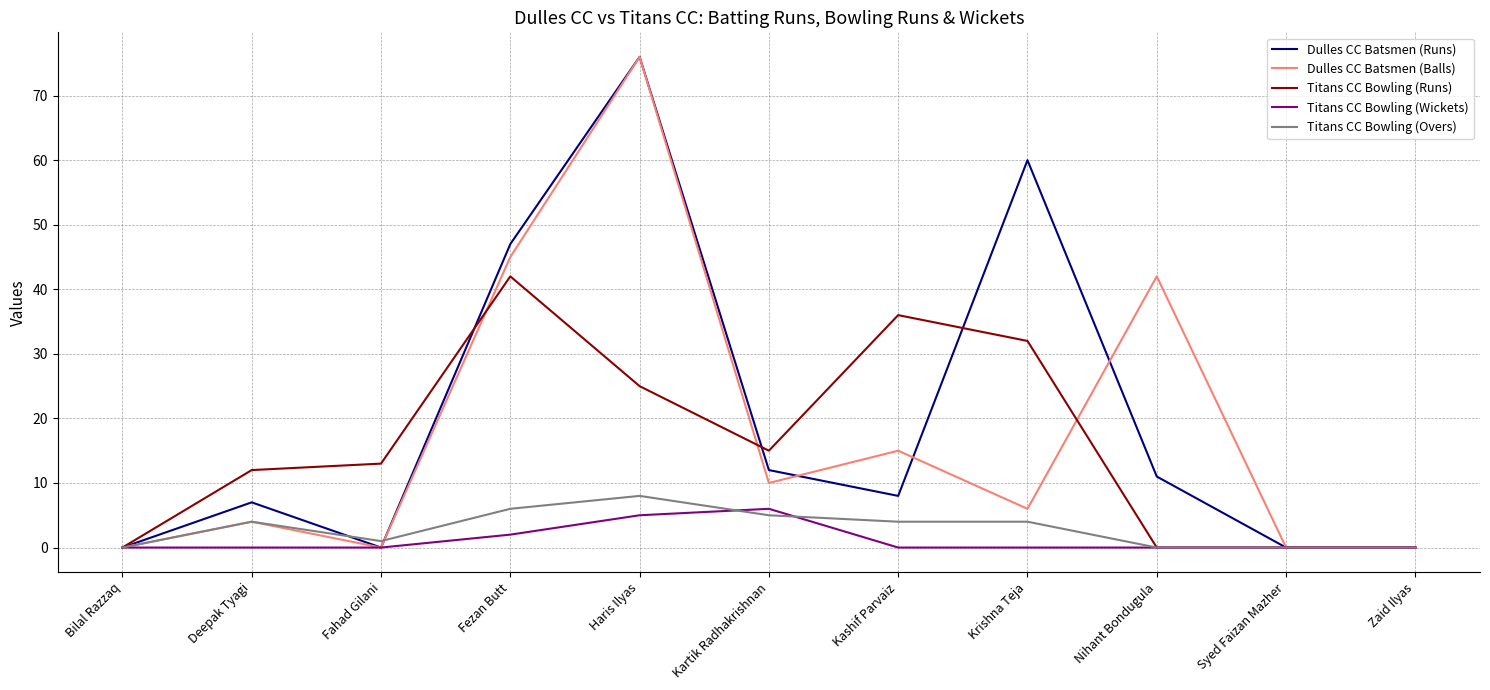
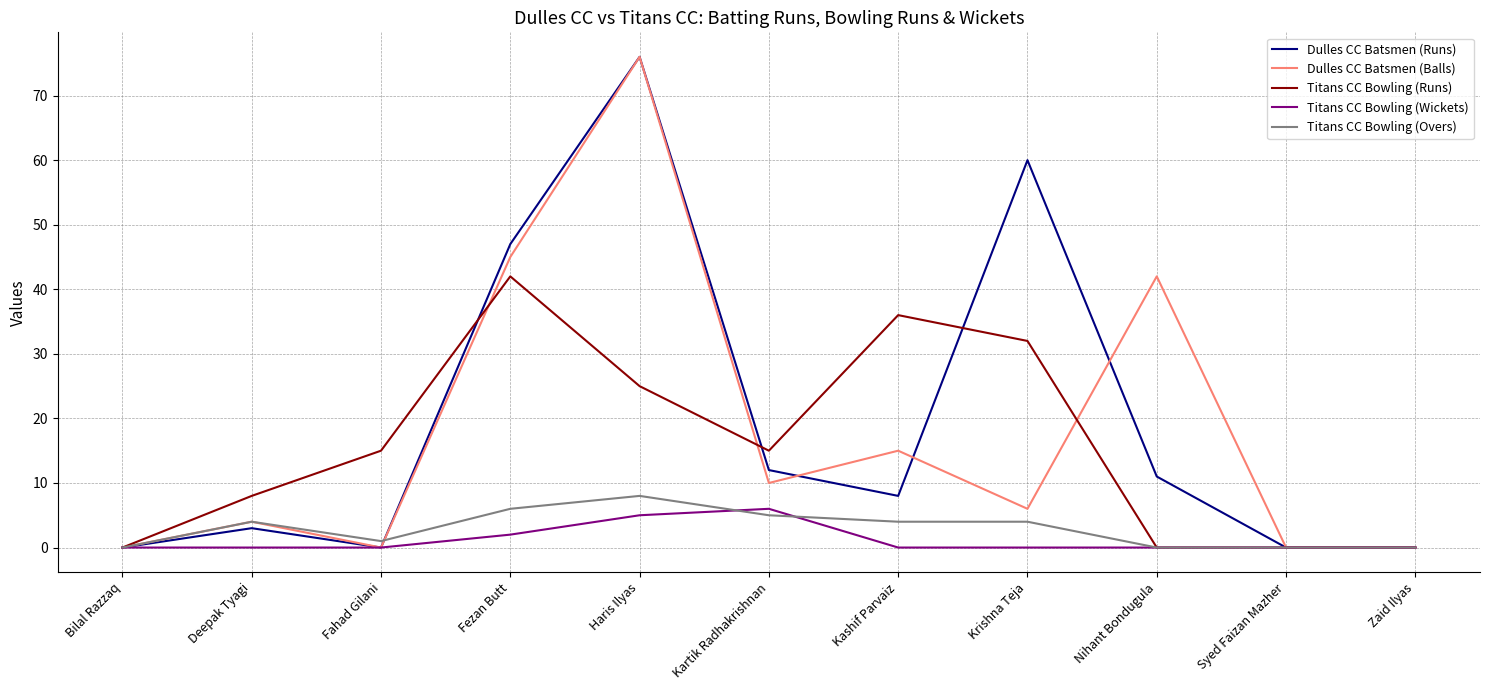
  {
    "Dulles CC Batsmen (Runs)": {
-     "Deepak Tyagi": 7,
+     "Deepak Tyagi": 3,
      "Fezan Butt": 47,
      "Kartik Radhakrishnan": 12,
      "Kashif Parvaiz": 8,
      "Krishna Teja": 60,
      "Nihant Bondugula": 11
    },
    "Dulles CC Batsmen (Balls)": {
      "Fezan Butt": 45,
      "Kartik Radhakrishnan": 10,
      "Kashif Parvaiz": 15,
      "Krishna Teja": 6,
      "Nihant Bondugula": 42
    },
    "Titans CC Bowling (Runs)": {
-     "Deepak Tyagi": 12,
-     "Fahad Gilani": 13,
+     "Deepak Tyagi": 8,
+     "Fahad Gilani": 15,
      "Fezan Butt": 42,
      "Haris Ilyas": 25,
      "Kartik Radhakrishnan": 15,
      "Kashif Parvaiz": 36,
      "Krishna Teja": 32
    },
    "Titans CC Bowling (Wickets)": {
      "Deepak Tyagi": 0,
      "Fezan Butt": 2,
      "Haris Ilyas": 5,
      "Kartik Radhakrishnan": 6,
      "Kashif Parvaiz": 0,
      "Krishna Teja": 0
    },
    "Titans CC Bowling (Overs)": {
      "Fahad Gilani": 1,
      "Fezan Butt": 6,
      "Haris Ilyas": 8,
      "Kartik Radhakrishnan": 5,
      "Kashif Parvaiz": 4,
      "Krishna Teja": 4
    }
  }
